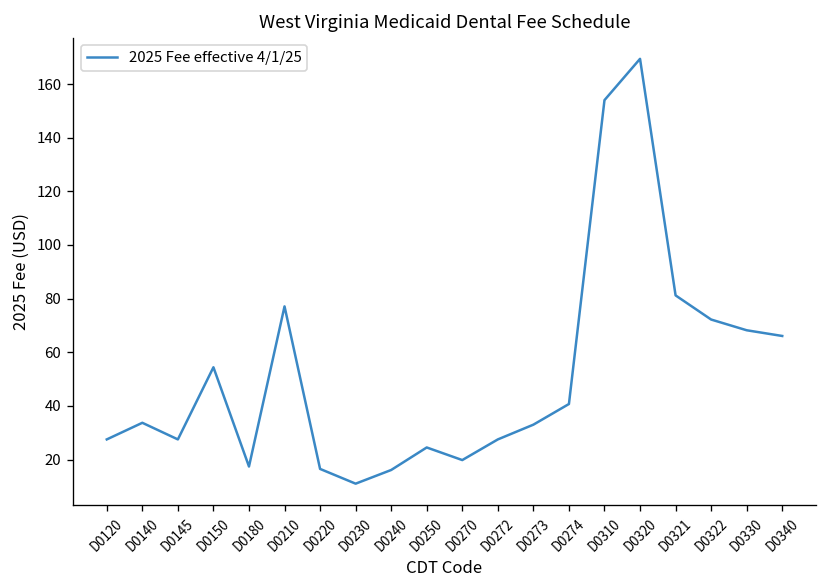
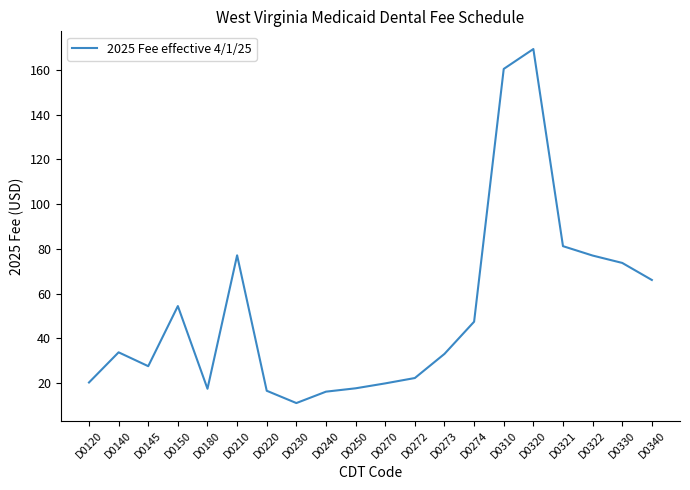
  {
-   "D0120": 28,
+   "D0120": 20,
    "D0140": 34,
    "D0145": 28,
    "D0150": 54,
    "D0180": 17,
    "D0210": 77,
    "D0220": 17,
    "D0230": 11,
    "D0240": 16,
-   "D0250": 25,
+   "D0250": 18,
    "D0270": 20,
-   "D0272": 28,
+   "D0272": 22,
    "D0273": 33,
-   "D0274": 41,
-   "D0310": 154,
+   "D0274": 47,
+   "D0310": 161,
    "D0320": 169,
    "D0321": 81,
-   "D0322": 72,
-   "D0330": 68,
+   "D0322": 77,
+   "D0330": 74,
    "D0340": 66
  }
